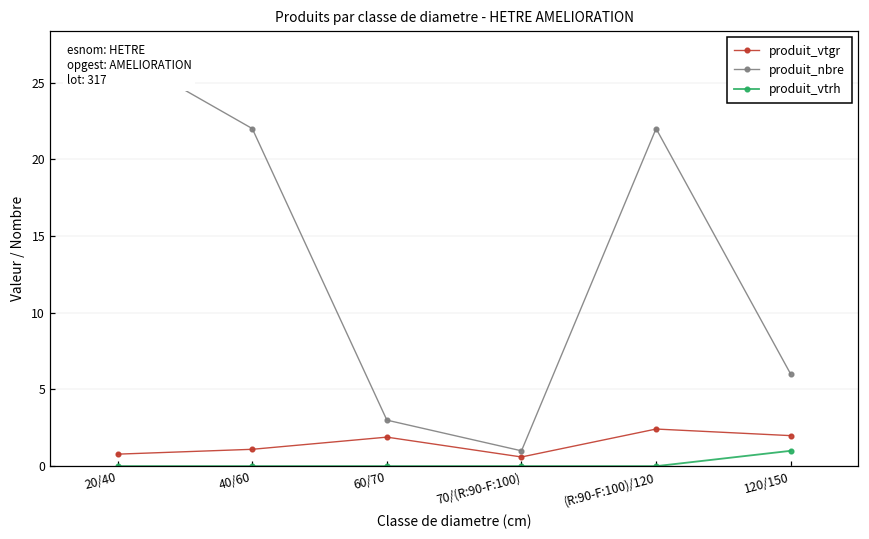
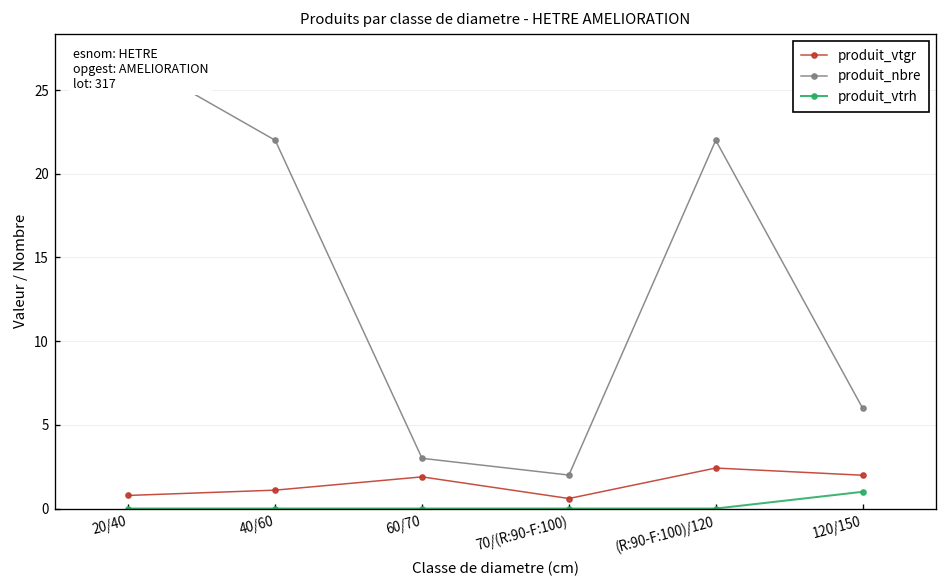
  {
    "produit_vtgr": {
      "20/40": 0.8,
      "40/60": 1,
      "60/70": 2,
      "70/(R:90-F:100)": 0.6,
      "(R:90-F:100)/120": 2.4,
      "120/150": 2
    },
    "produit_nbre": {
      "40/60": 22,
      "60/70": 3,
-     "70/(R:90-F:100)": 1,
+     "70/(R:90-F:100)": 2,
      "(R:90-F:100)/120": 22,
      "120/150": 6
    },
    "produit_vtrh": {
      "20/40": 0,
      "40/60": 0,
      "60/70": 0,
      "70/(R:90-F:100)": 0,
      "(R:90-F:100)/120": 0,
      "120/150": 1
    }
  }
